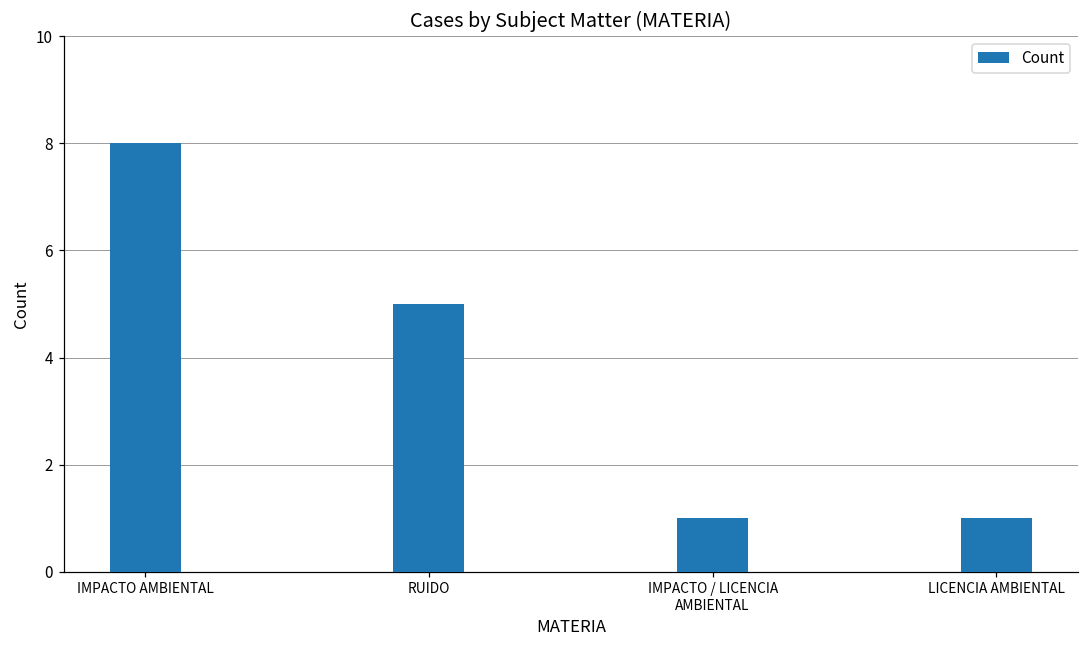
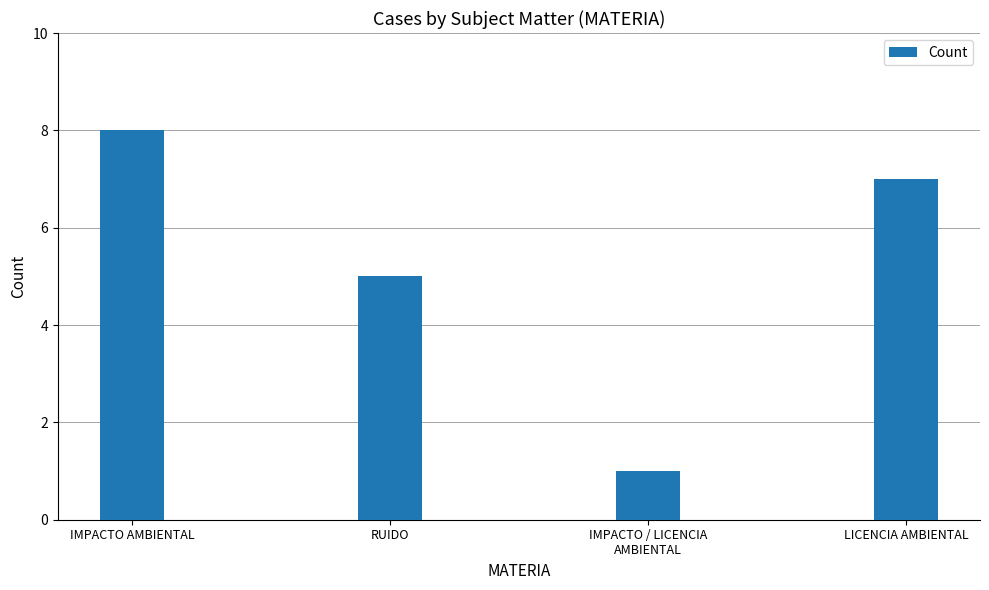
  {
    "IMPACTO AMBIENTAL": 8,
    "RUIDO": 5,
    "IMPACTO / LICENCIA AMBIENTAL": 1,
-   "LICENCIA AMBIENTAL": 1
+   "LICENCIA AMBIENTAL": 7
  }
